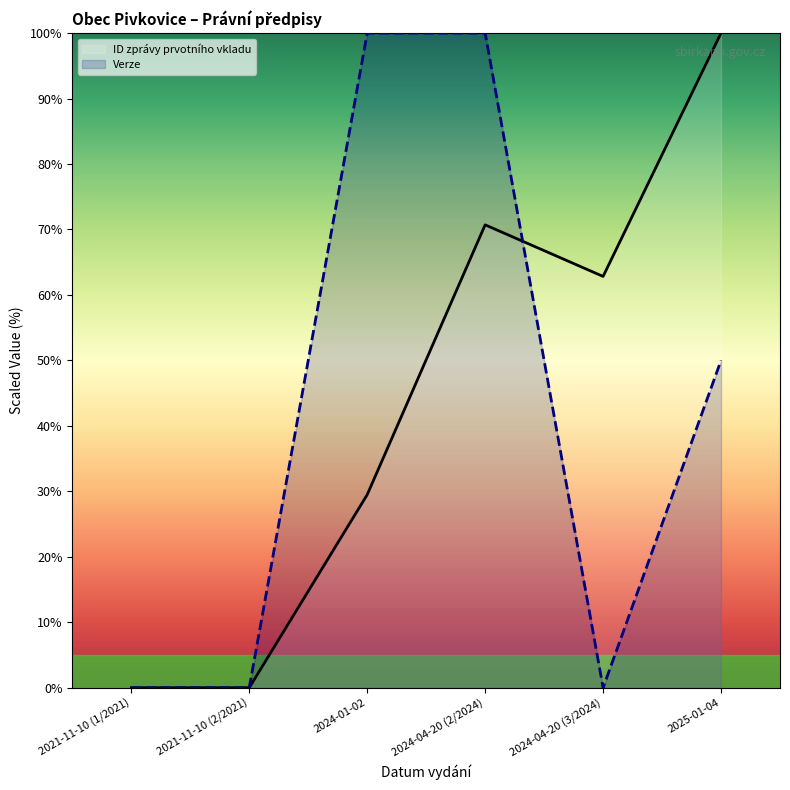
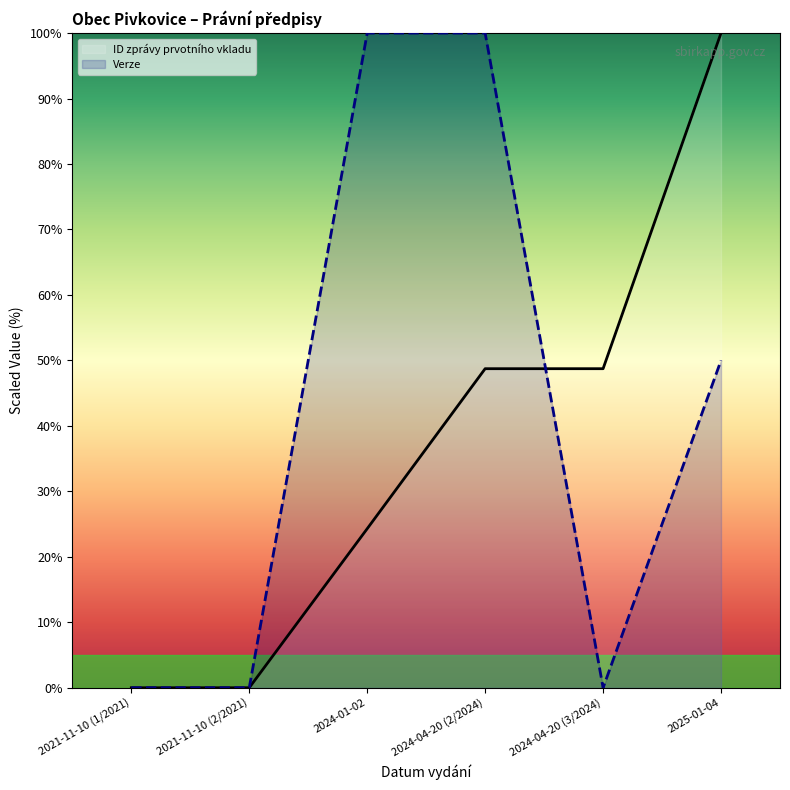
  {
    "ID zprávy prvotního vkladu": {
-     "2024-01-02": "29%",
-     "2024-04-20 (2/2024)": "71%",
-     "2024-04-20 (3/2024)": "63%",
+     "2024-01-02": "24%",
+     "2024-04-20 (2/2024)": "49%",
+     "2024-04-20 (3/2024)": "49%",
      "2025-01-04": "100%"
    },
    "Verze": {
      "2024-01-02": "100%",
      "2024-04-20 (2/2024)": "100%",
      "2025-01-04": "50%"
    }
  }
